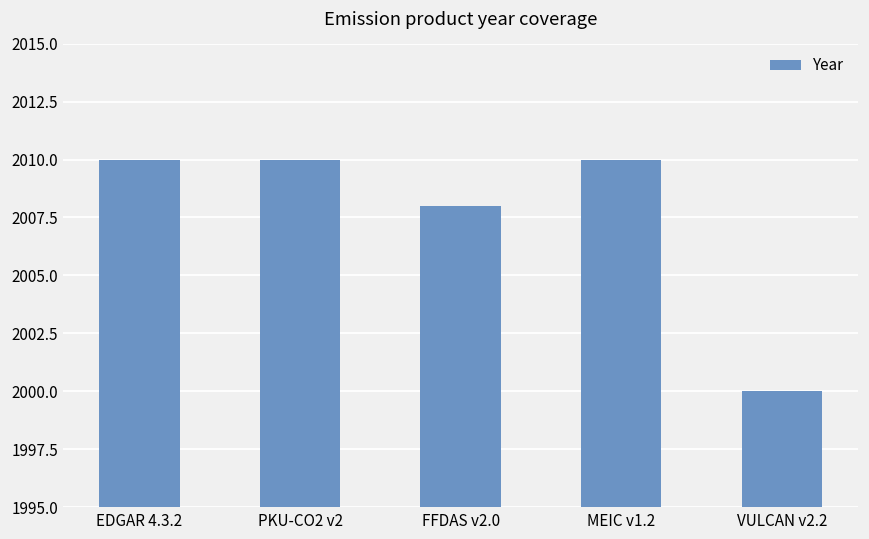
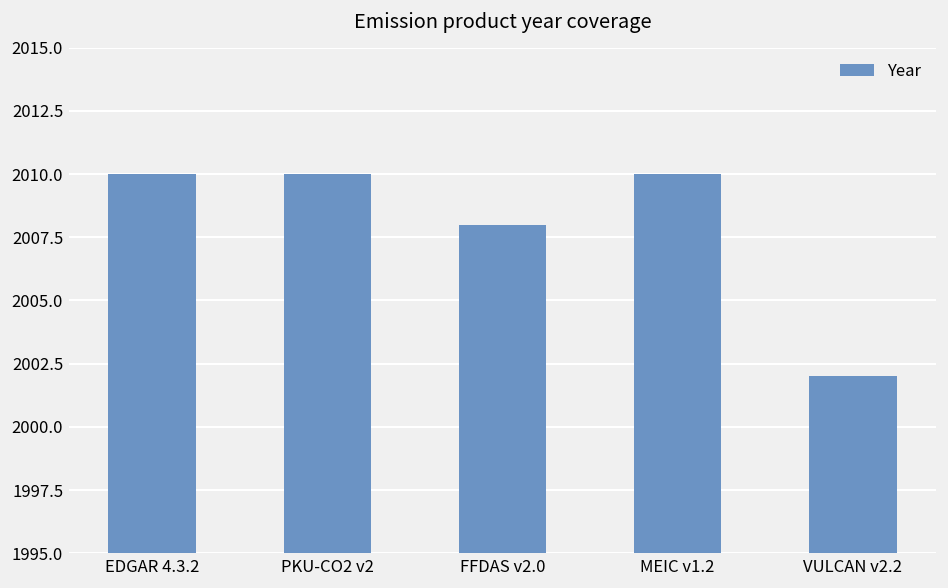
  {
    "EDGAR 4.3.2": 2010,
    "PKU-CO2 v2": 2010,
    "FFDAS v2.0": 2008,
    "MEIC v1.2": 2010,
-   "VULCAN v2.2": 2000
+   "VULCAN v2.2": 2002
  }
